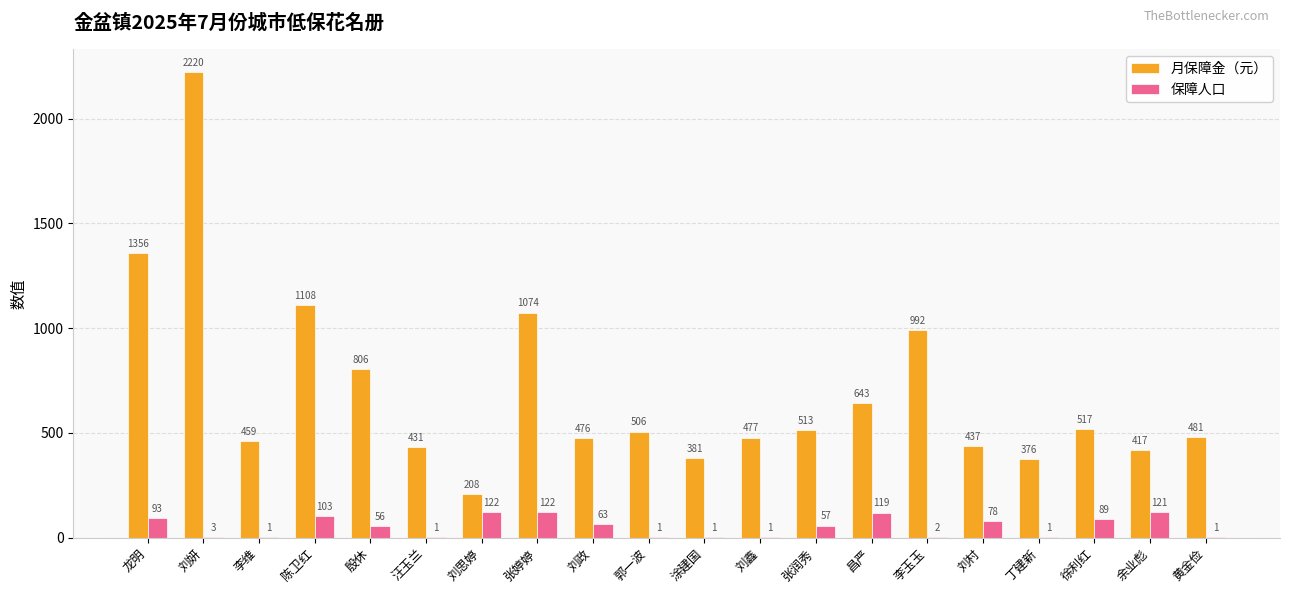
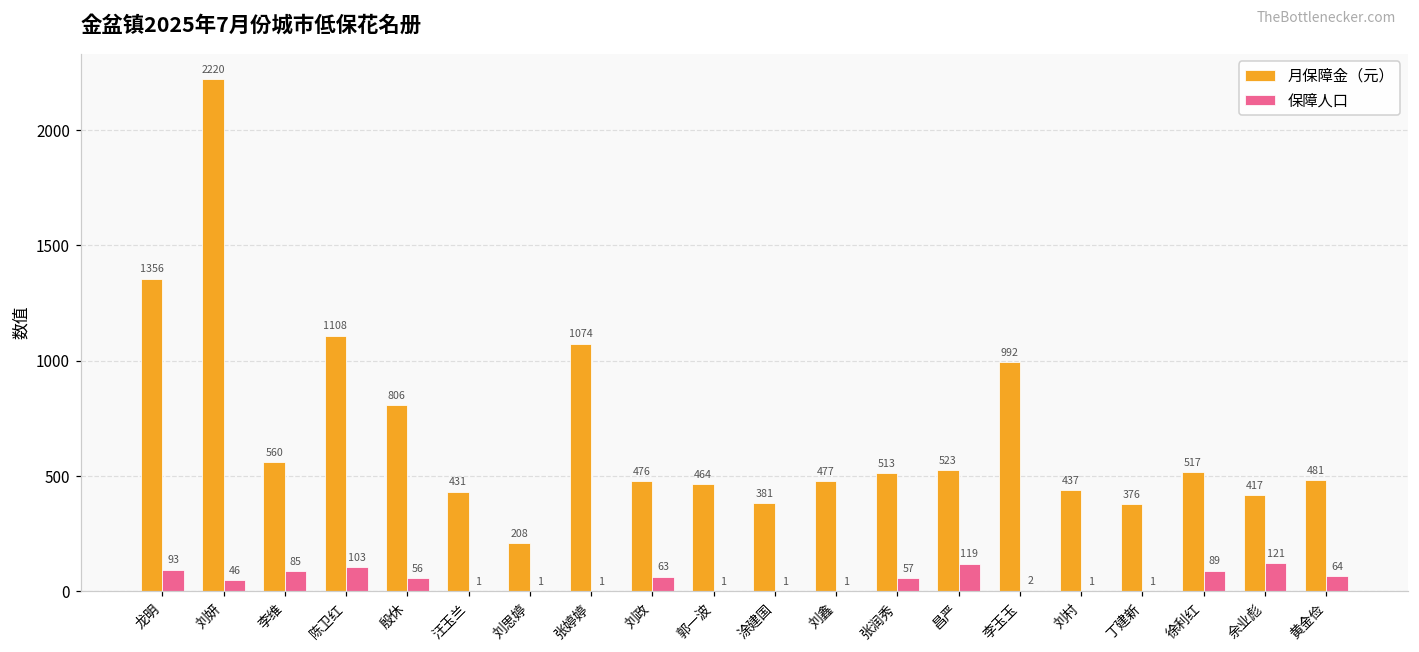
  {
    "月保障金（元）": {
      "龙明": 1356,
      "刘妍": 2220,
-     "李维": 459,
+     "李维": 560,
      "陈卫红": 1108,
      "殷休": 806,
      "汪玉兰": 431,
      "刘思婷": 208,
      "张婷婷": 1074,
      "刘政": 476,
-     "郭一波": 506,
+     "郭一波": 464,
      "涂建国": 381,
      "刘鑫": 477,
      "张润秀": 513,
-     "昌严": 643,
+     "昌严": 523,
      "李玉玉": 992,
      "刘村": 437,
      "丁建新": 376,
      "徐利红": 517,
      "余业彪": 417,
      "黄金俭": 481
    },
    "保障人口": {
      "龙明": 93,
-     "刘妍": 3,
-     "李维": 1,
+     "刘妍": 46,
+     "李维": 85,
      "陈卫红": 103,
      "殷休": 56,
      "汪玉兰": 1,
-     "刘思婷": 122,
-     "张婷婷": 122,
+     "刘思婷": 1,
+     "张婷婷": 1,
      "刘政": 63,
      "郭一波": 1,
      "涂建国": 1,
      "刘鑫": 1,
      "张润秀": 57,
      "昌严": 119,
      "李玉玉": 2,
-     "刘村": 78,
+     "刘村": 1,
      "丁建新": 1,
      "徐利红": 89,
      "余业彪": 121,
-     "黄金俭": 1
+     "黄金俭": 64
    }
  }
